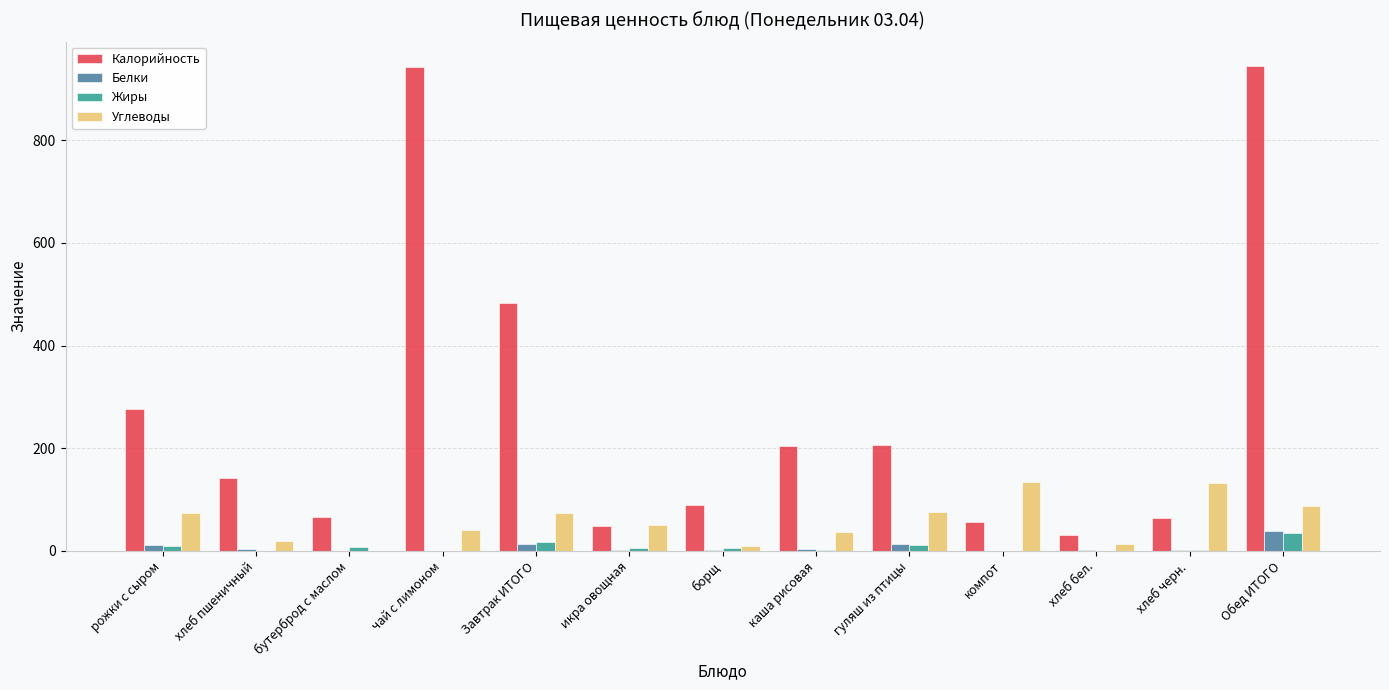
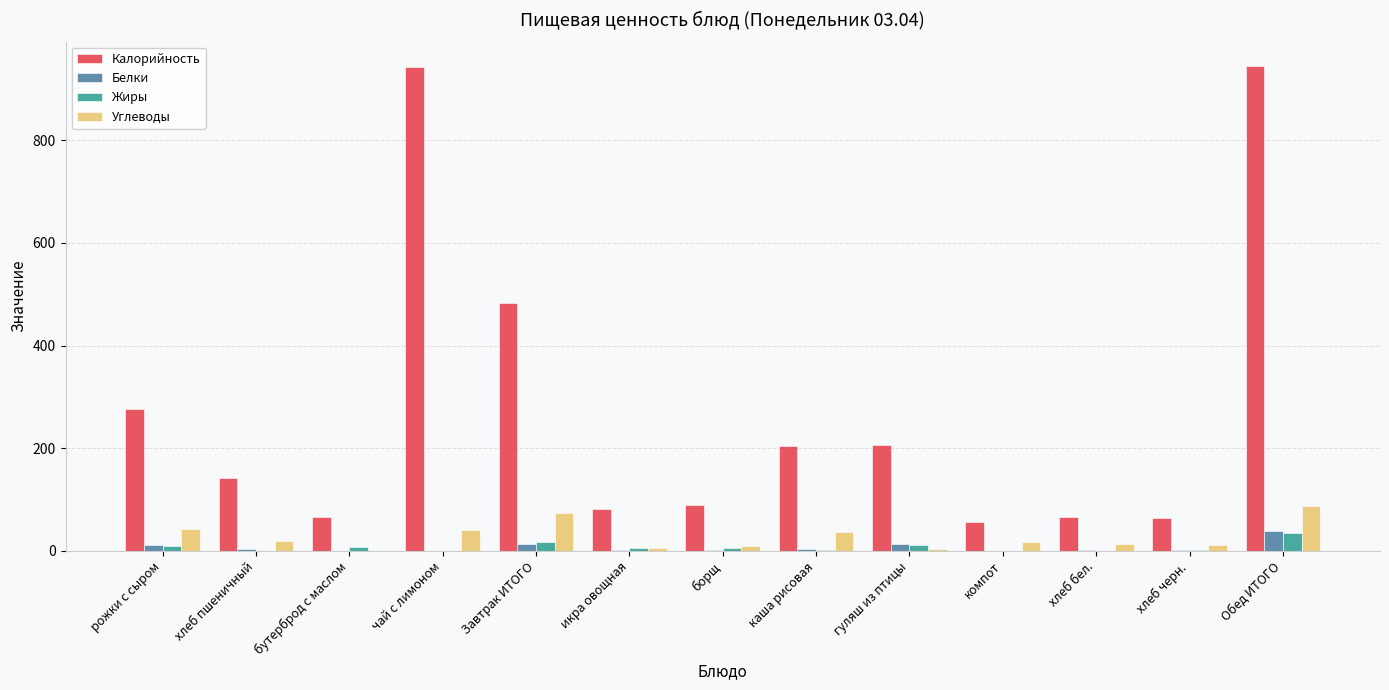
  {
    "Калорийность": {
      "рожки с сыром": 280,
      "хлеб пшеничный": 140,
      "бутерброд с маслом": 70,
      "чай с лимоном": 940,
      "Завтрак ИТОГО": 480,
-     "икра овощная": 50,
+     "икра овощная": 80,
      "борщ": 90,
      "каша рисовая": 200,
      "гуляш из птицы": 210,
      "компот": 60,
-     "хлеб бел.": 30,
+     "хлеб бел.": 70,
      "хлеб черн.": 60,
      "Обед ИТОГО": 950
    },
    "Углеводы": {
-     "рожки с сыром": 70,
+     "рожки с сыром": 40,
      "хлеб пшеничный": 20,
      "бутерброд с маслом": 0,
      "чай с лимоном": 40,
      "Завтрак ИТОГО": 70,
-     "икра овощная": 50,
+     "икра овощная": 10,
      "борщ": 10,
      "каша рисовая": 40,
-     "гуляш из птицы": 80,
-     "компот": 140,
+     "гуляш из птицы": 0,
+     "компот": 20,
      "хлеб бел.": 10,
-     "хлеб черн.": 130,
+     "хлеб черн.": 10,
      "Обед ИТОГО": 90
    }
  }
